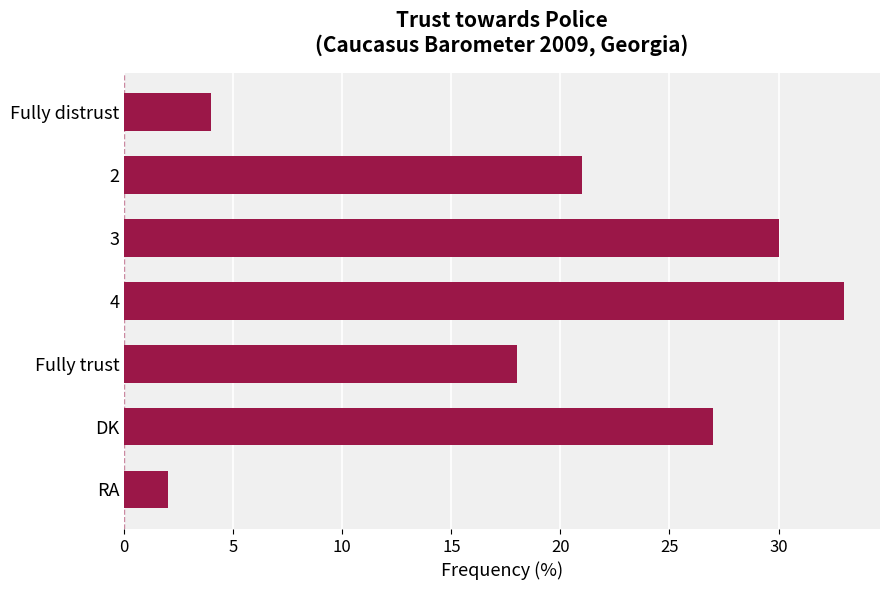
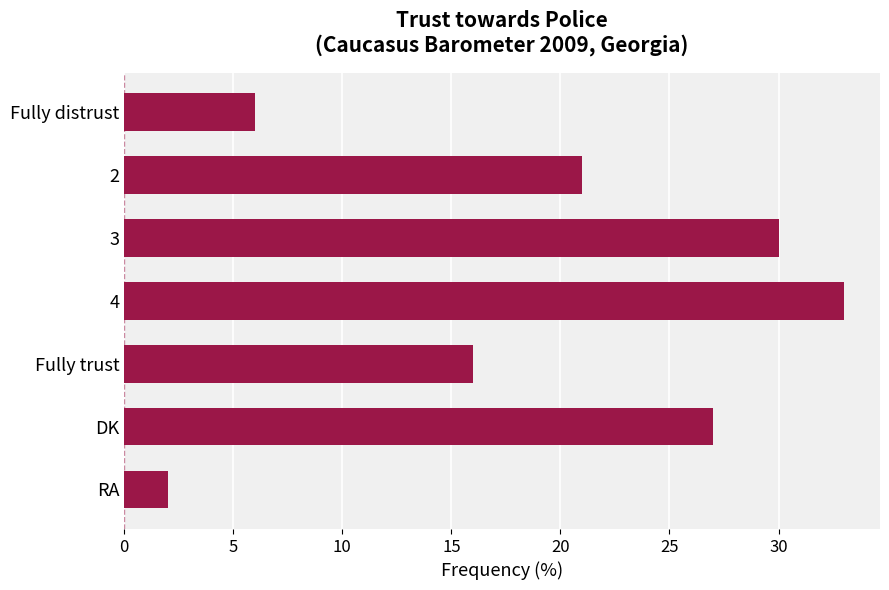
  {
-   "Fully distrust": 4,
+   "Fully distrust": 6,
    "2": 21,
    "3": 30,
    "4": 33,
-   "Fully trust": 18,
+   "Fully trust": 16,
    "DK": 27,
    "RA": 2
  }
